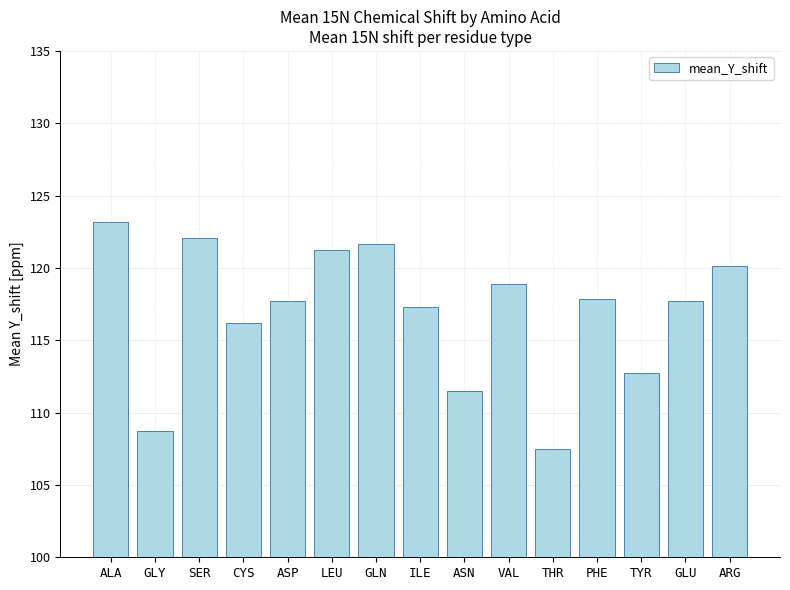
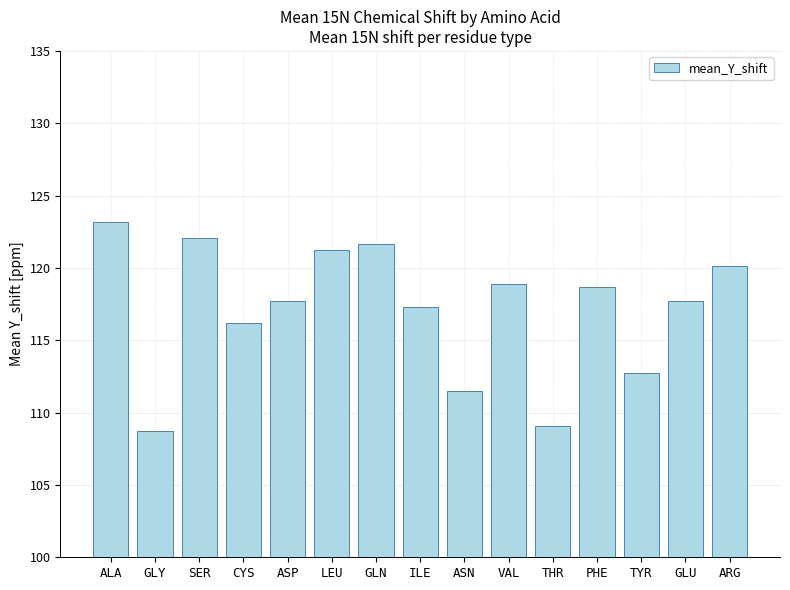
  {
    "ALA": 123.2,
    "GLY": 108.7,
    "SER": 122.1,
    "CYS": 116.2,
    "ASP": 117.7,
    "LEU": 121.2,
    "GLN": 121.7,
    "ILE": 117.3,
    "ASN": 111.5,
    "VAL": 118.9,
-   "THR": 107.5,
-   "PHE": 117.9,
+   "THR": 109.1,
+   "PHE": 118.7,
    "TYR": 112.8,
    "GLU": 117.7,
    "ARG": 120.2
  }
